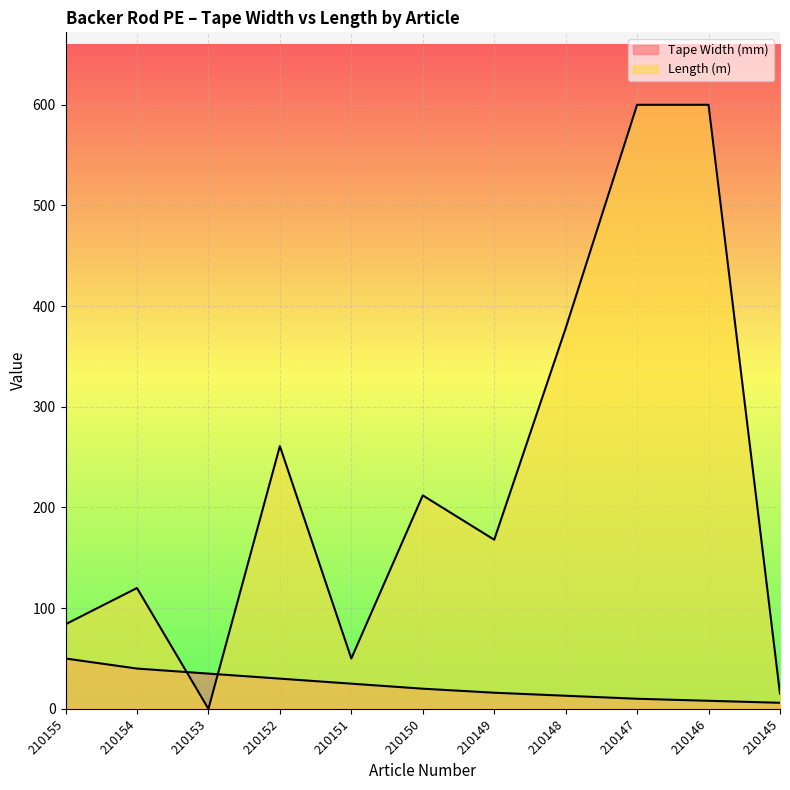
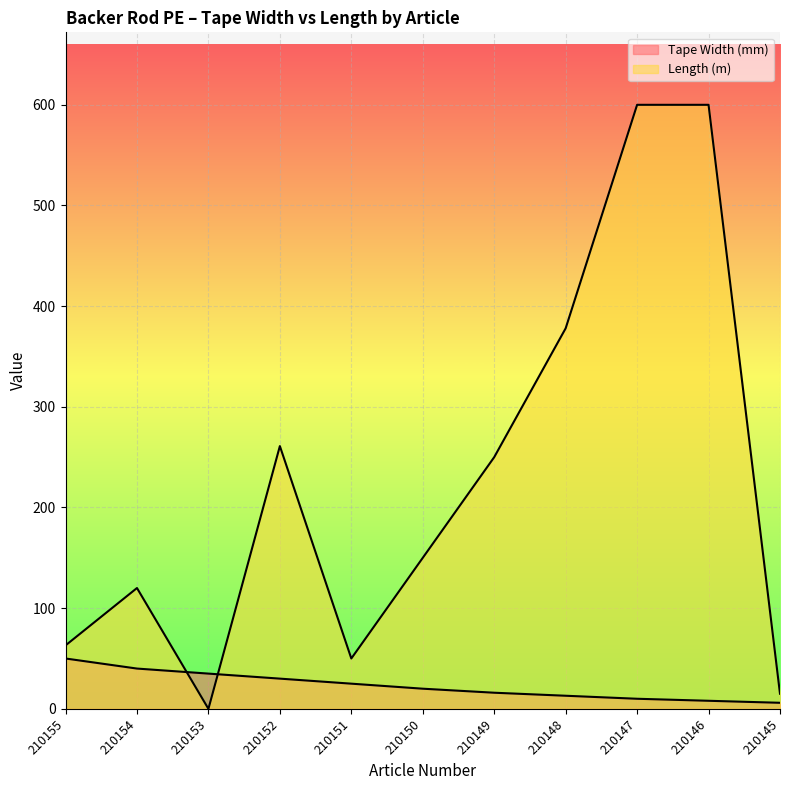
  {
    "Tape Width (mm)": {
      "210155": 50,
      "210154": 40,
      "210153": 35,
      "210152": 30,
      "210151": 25,
      "210150": 20,
      "210149": 16,
      "210148": 13,
      "210147": 10,
      "210146": 8,
      "210145": 6
    },
    "Length (m)": {
-     "210155": 84,
+     "210155": 63,
      "210154": 120,
      "210153": 0,
      "210152": 261,
      "210151": 50,
-     "210150": 212,
-     "210149": 168,
+     "210150": 150,
+     "210149": 250,
      "210148": 378,
      "210147": 600,
      "210146": 600,
      "210145": 15
    }
  }
